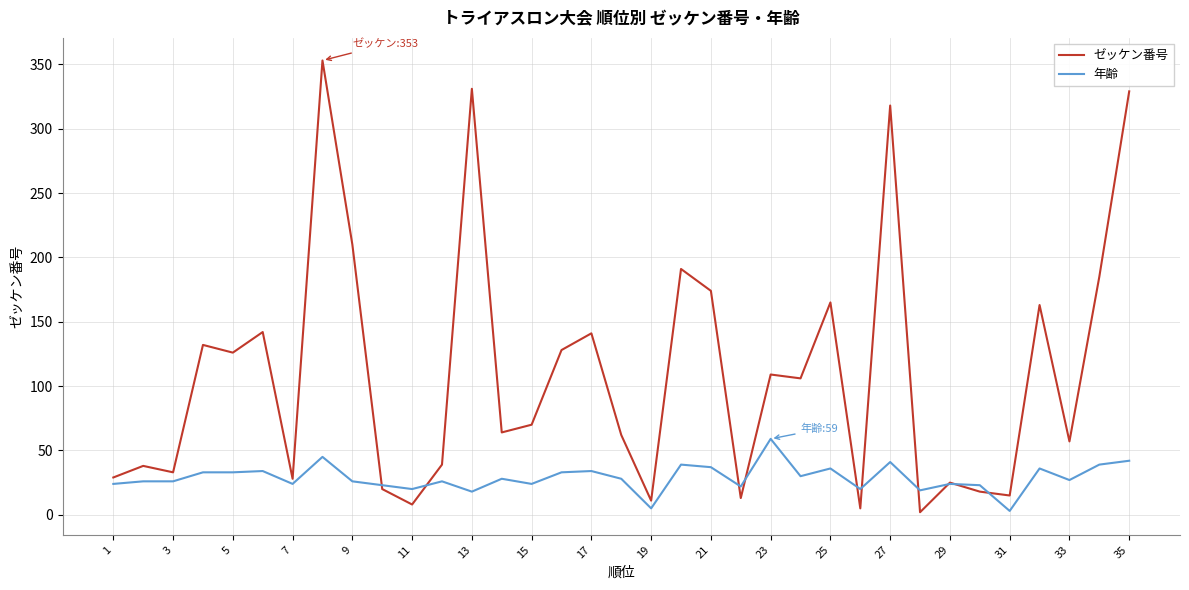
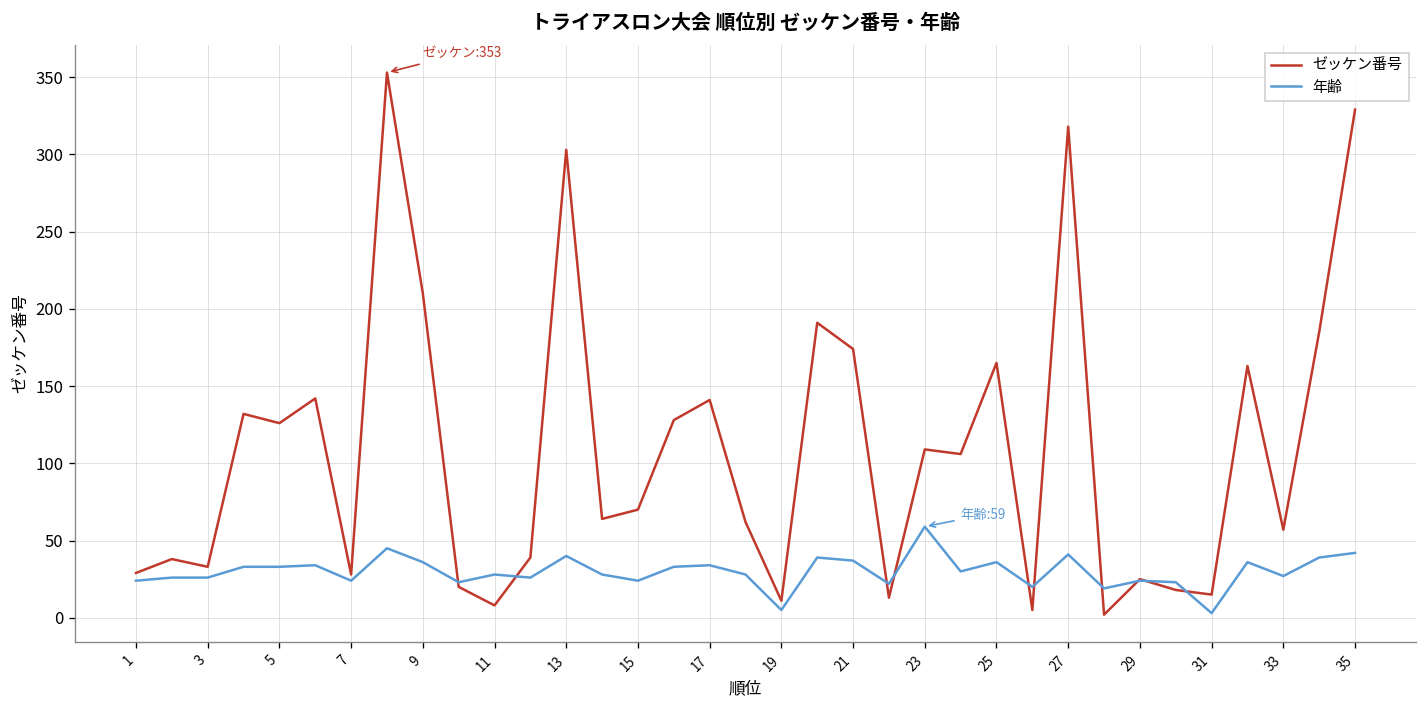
  {
    "ゼッケン番号": {
      "1": 29,
      "3": 33,
      "5": 126,
      "7": 28,
      "9": 210,
      "11": 8,
-     "13": 331,
+     "13": 303,
      "15": 70,
      "17": 141,
      "19": 11,
      "21": 174,
      "23": 109,
      "25": 165,
      "27": 318,
      "31": 15,
      "33": 57,
      "35": 329
    },
    "年齢": {
      "1": 24,
      "3": 26,
      "5": 33,
      "7": 24,
-     "9": 26,
-     "11": 20,
-     "13": 18,
+     "9": 36,
+     "11": 28,
+     "13": 40,
      "15": 24,
      "17": 34,
      "19": 5,
      "21": 37,
      "25": 36,
      "27": 41,
      "31": 3,
      "33": 27,
      "35": 42
    }
  }
